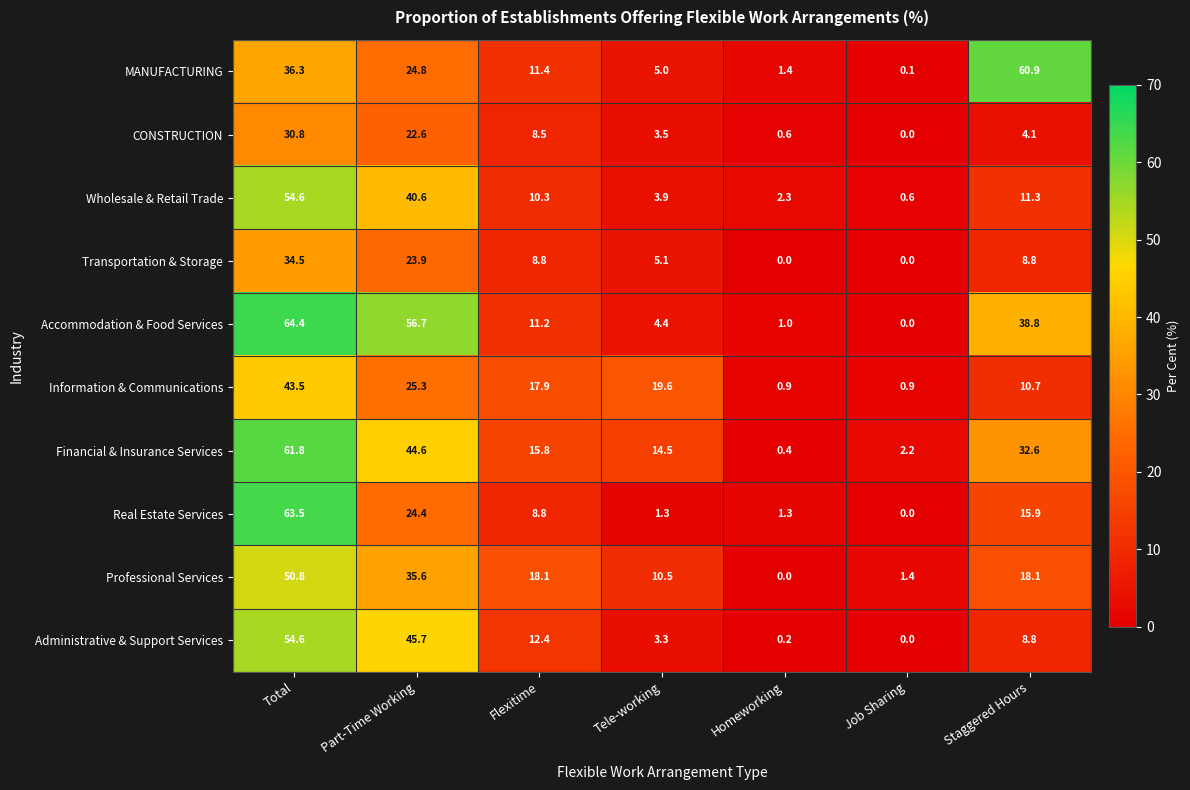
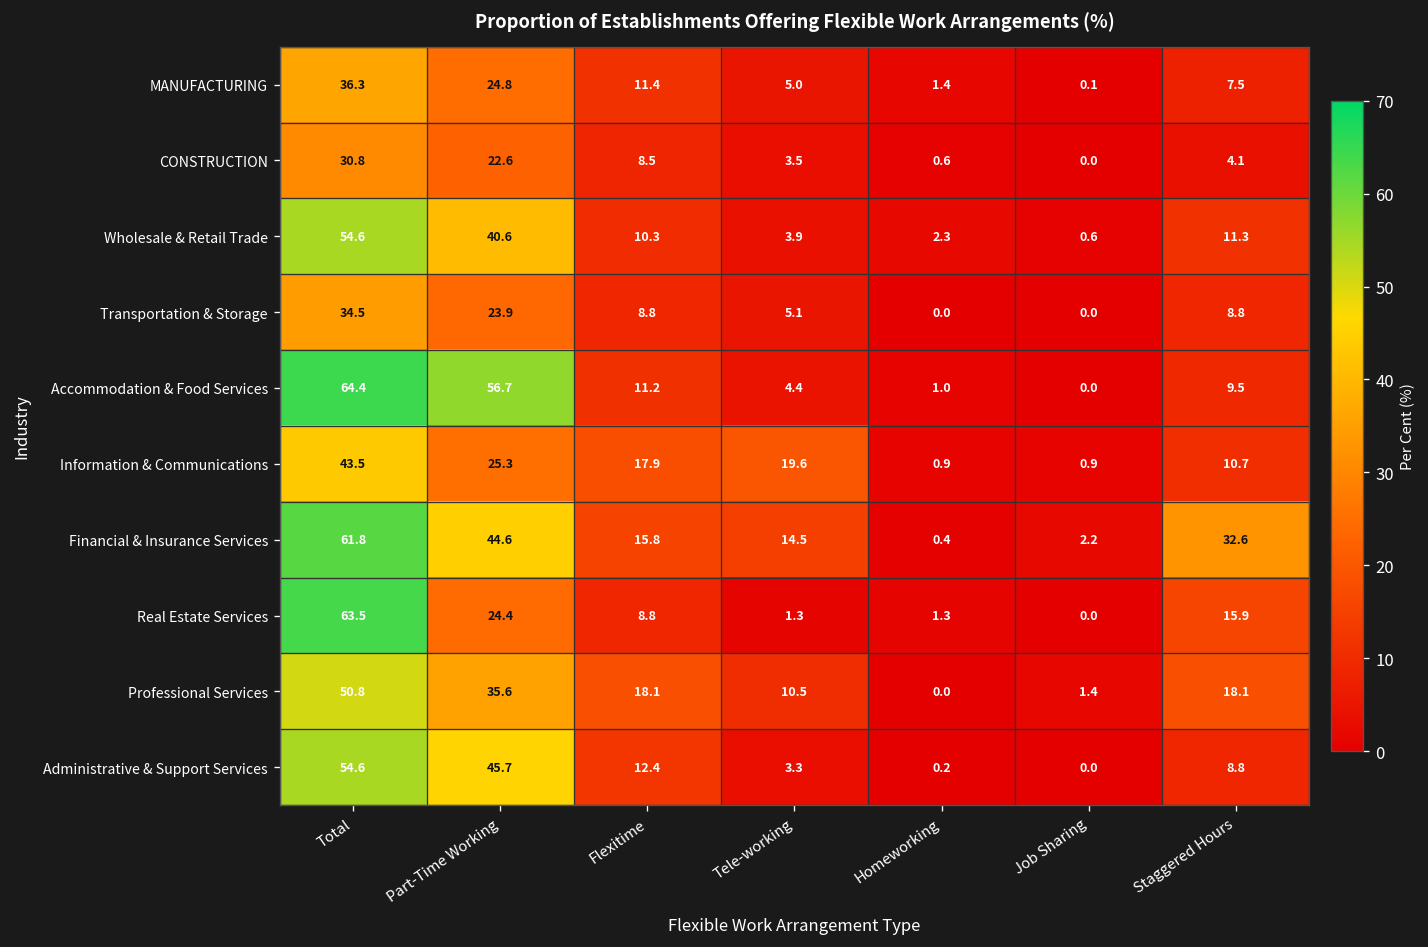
  {
    "MANUFACTURING": {
      "Total": 36.3,
      "Part-Time Working": 24.8,
      "Flexitime": 11.4,
      "Tele-working": 5.0,
      "Homeworking": 1.4,
      "Job Sharing": 0.1,
-     "Staggered Hours": 60.9
+     "Staggered Hours": 7.5
    },
    "CONSTRUCTION": {
      "Total": 30.8,
      "Part-Time Working": 22.6,
      "Flexitime": 8.5,
      "Tele-working": 3.5,
      "Homeworking": 0.6,
      "Job Sharing": 0.0,
      "Staggered Hours": 4.1
    },
    "Wholesale & Retail Trade": {
      "Total": 54.6,
      "Part-Time Working": 40.6,
      "Flexitime": 10.3,
      "Tele-working": 3.9,
      "Homeworking": 2.3,
      "Job Sharing": 0.6,
      "Staggered Hours": 11.3
    },
    "Transportation & Storage": {
      "Total": 34.5,
      "Part-Time Working": 23.9,
      "Flexitime": 8.8,
      "Tele-working": 5.1,
      "Homeworking": 0.0,
      "Job Sharing": 0.0,
      "Staggered Hours": 8.8
    },
    "Accommodation & Food Services": {
      "Total": 64.4,
      "Part-Time Working": 56.7,
      "Flexitime": 11.2,
      "Tele-working": 4.4,
      "Homeworking": 1.0,
      "Job Sharing": 0.0,
-     "Staggered Hours": 38.8
+     "Staggered Hours": 9.5
    },
    "Information & Communications": {
      "Total": 43.5,
      "Part-Time Working": 25.3,
      "Flexitime": 17.9,
      "Tele-working": 19.6,
      "Homeworking": 0.9,
      "Job Sharing": 0.9,
      "Staggered Hours": 10.7
    },
    "Financial & Insurance Services": {
      "Total": 61.8,
      "Part-Time Working": 44.6,
      "Flexitime": 15.8,
      "Tele-working": 14.5,
      "Homeworking": 0.4,
      "Job Sharing": 2.2,
      "Staggered Hours": 32.6
    },
    "Real Estate Services": {
      "Total": 63.5,
      "Part-Time Working": 24.4,
      "Flexitime": 8.8,
      "Tele-working": 1.3,
      "Homeworking": 1.3,
      "Job Sharing": 0.0,
      "Staggered Hours": 15.9
    },
    "Professional Services": {
      "Total": 50.8,
      "Part-Time Working": 35.6,
      "Flexitime": 18.1,
      "Tele-working": 10.5,
      "Homeworking": 0.0,
      "Job Sharing": 1.4,
      "Staggered Hours": 18.1
    },
    "Administrative & Support Services": {
      "Total": 54.6,
      "Part-Time Working": 45.7,
      "Flexitime": 12.4,
      "Tele-working": 3.3,
      "Homeworking": 0.2,
      "Job Sharing": 0.0,
      "Staggered Hours": 8.8
    }
  }
